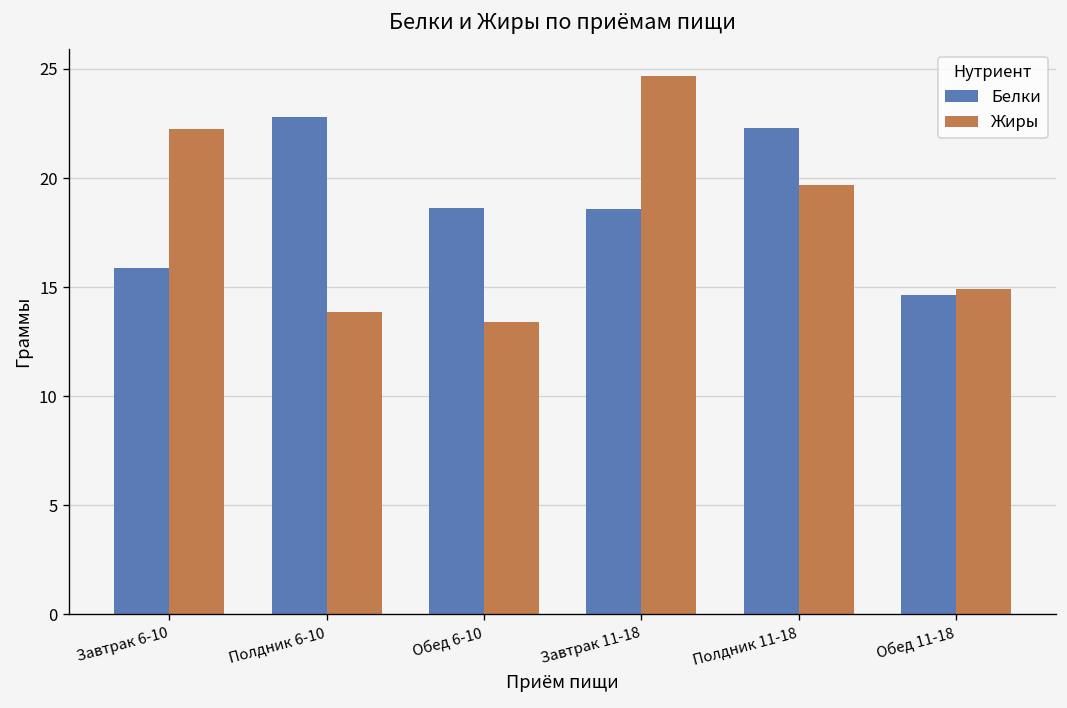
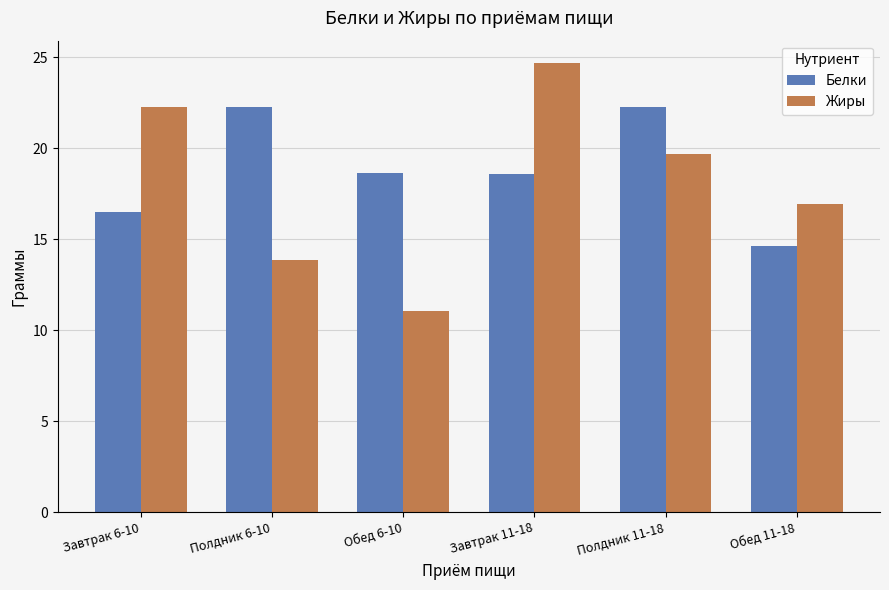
  {
    "Белки": {
-     "Завтрак 6-10": 15.9,
-     "Полдник 6-10": 22.8,
+     "Завтрак 6-10": 16.5,
+     "Полдник 6-10": 22.3,
      "Обед 6-10": 18.6,
      "Завтрак 11-18": 18.6,
      "Полдник 11-18": 22.3,
      "Обед 11-18": 14.6
    },
    "Жиры": {
      "Завтрак 6-10": 22.3,
      "Полдник 6-10": 13.9,
-     "Обед 6-10": 13.4,
+     "Обед 6-10": 11.1,
      "Завтрак 11-18": 24.7,
      "Полдник 11-18": 19.7,
-     "Обед 11-18": 14.9
+     "Обед 11-18": 16.9
    }
  }
